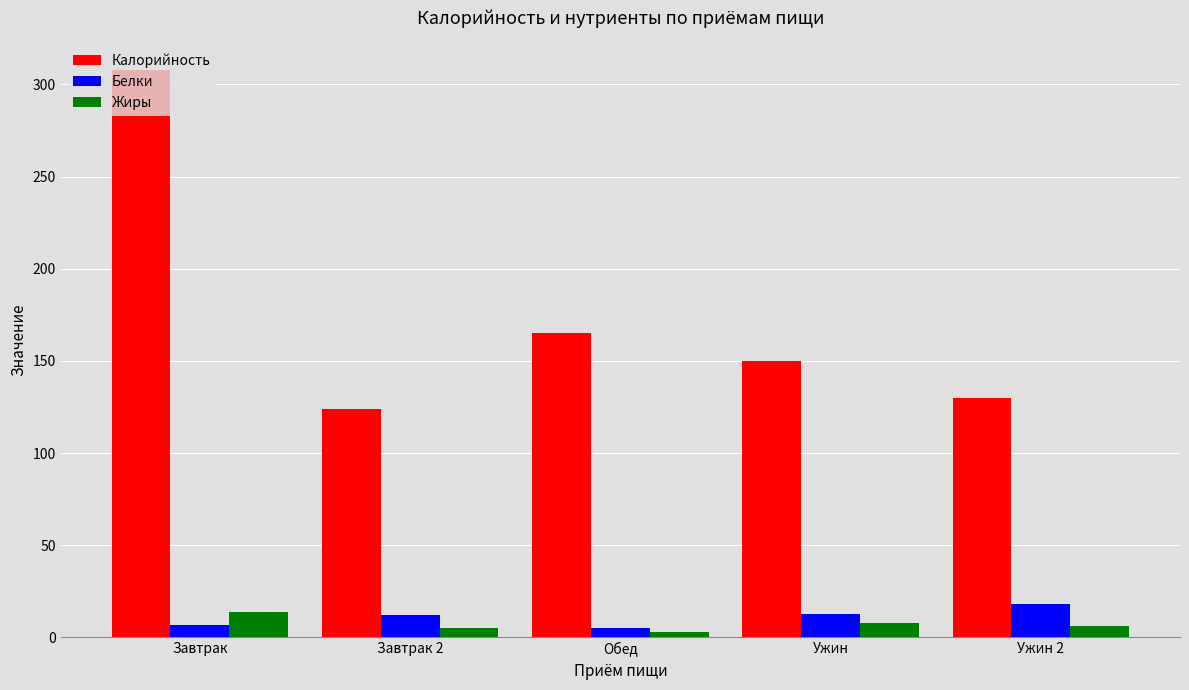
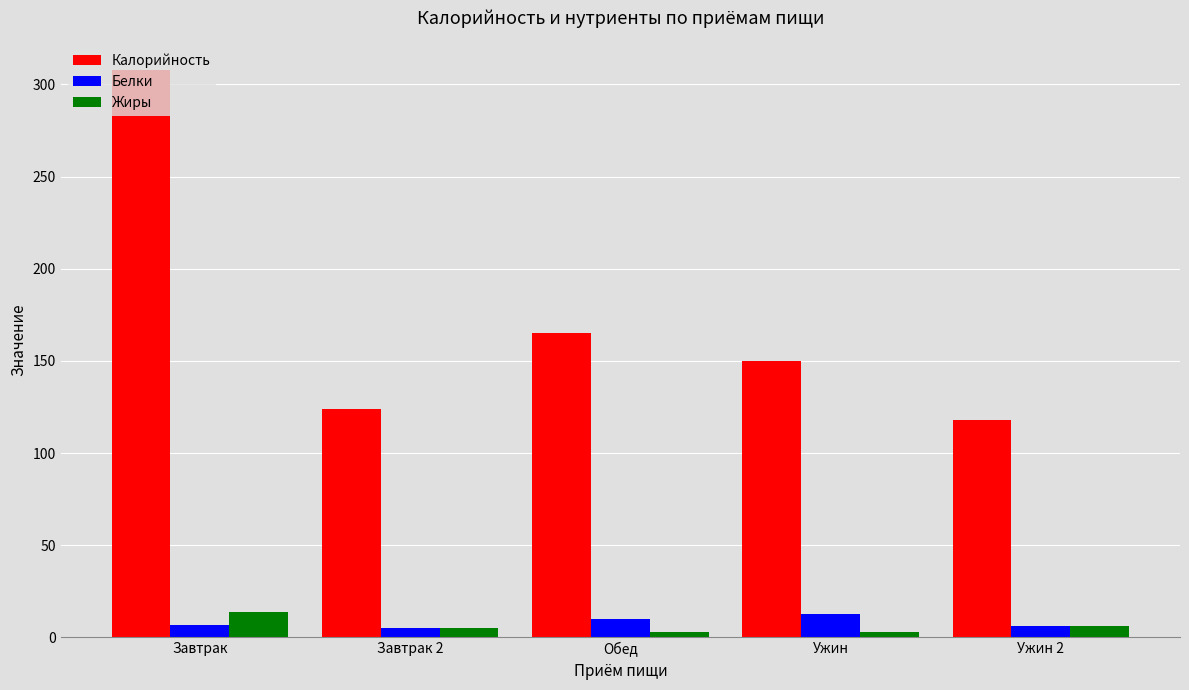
  {
    "Калорийность": {
      "Завтрак 2": 124,
      "Обед": 165,
      "Ужин": 150,
-     "Ужин 2": 130
+     "Ужин 2": 118
    },
    "Белки": {
      "Завтрак": 7,
-     "Завтрак 2": 12,
-     "Обед": 5,
+     "Завтрак 2": 5,
+     "Обед": 10,
      "Ужин": 13,
-     "Ужин 2": 18
+     "Ужин 2": 6
    },
    "Жиры": {
      "Завтрак": 14,
      "Завтрак 2": 5,
      "Обед": 3,
-     "Ужин": 8,
+     "Ужин": 3,
      "Ужин 2": 6
    }
  }
